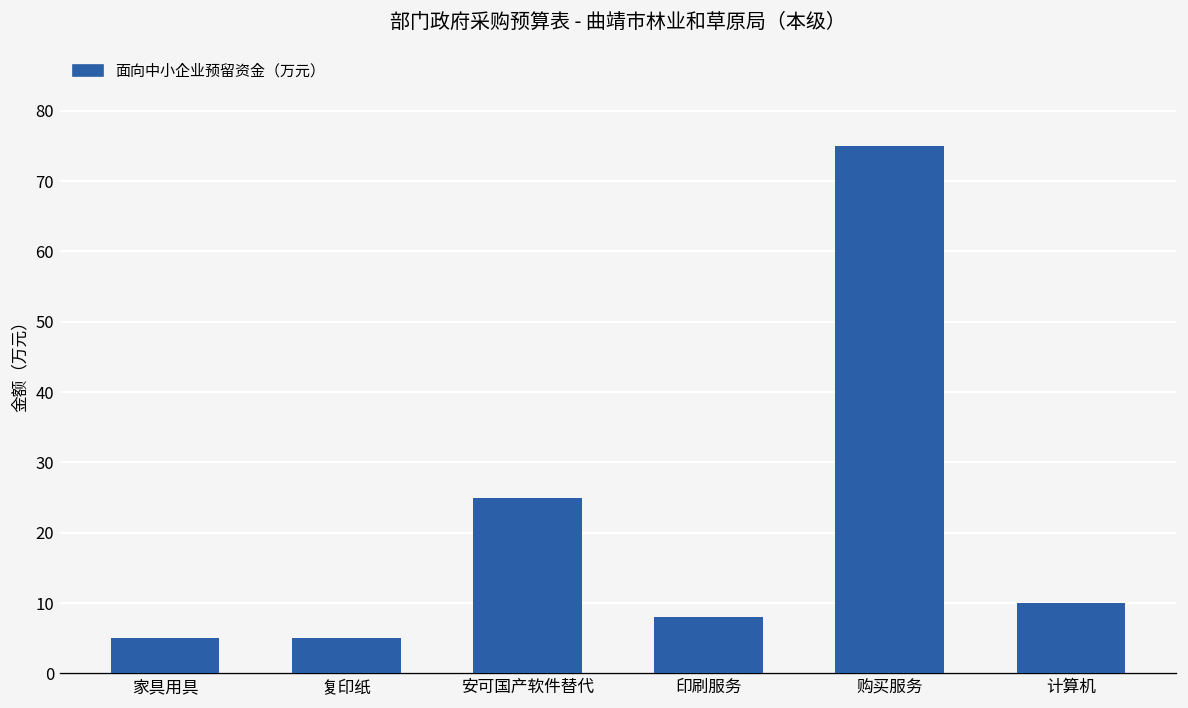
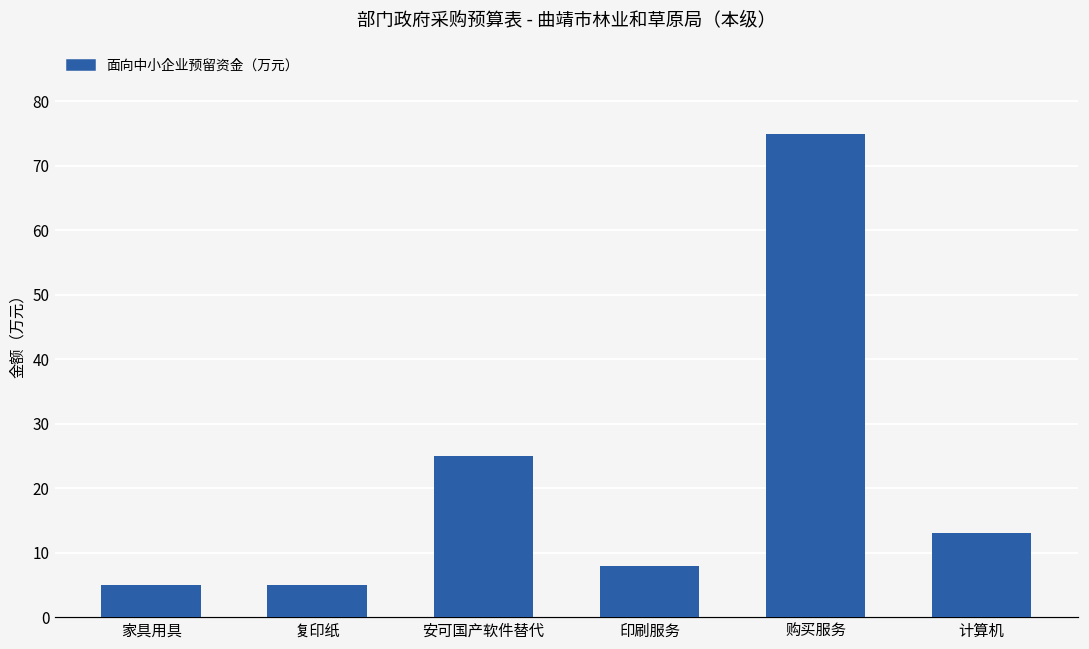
  {
    "家具用具": 5,
    "复印纸": 5,
    "安可国产软件替代": 25,
    "印刷服务": 8,
    "购买服务": 75,
-   "计算机": 10
+   "计算机": 13
  }
